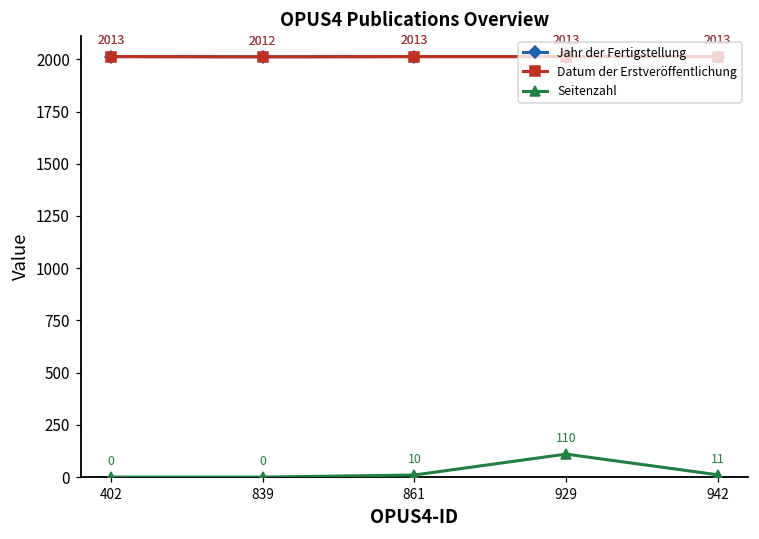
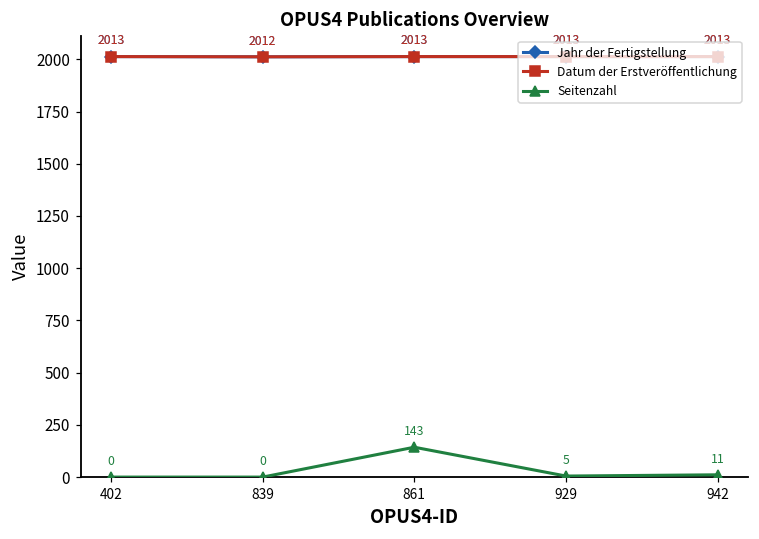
  {
    "Seitenzahl": {
      "402": 0,
      "839": 0,
-     "861": 10,
-     "929": 110,
+     "861": 143,
+     "929": 5,
      "942": 11
    }
  }
